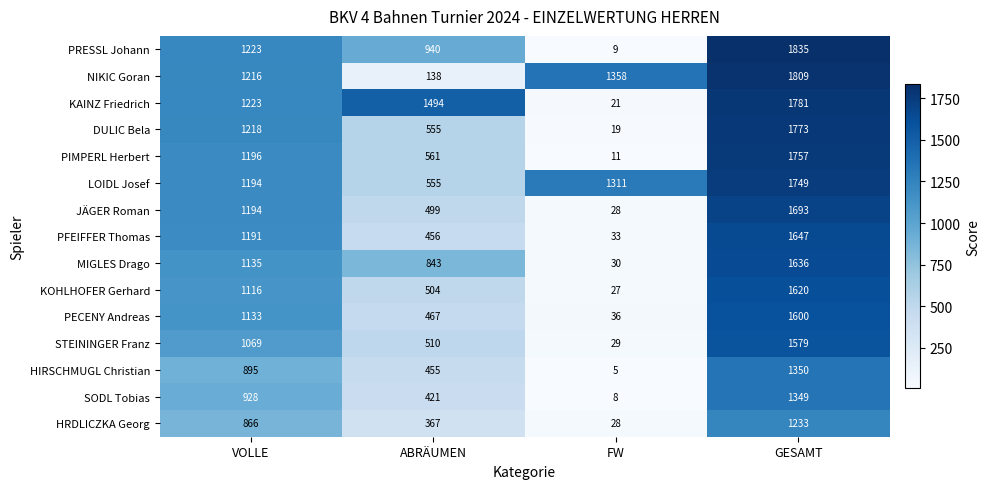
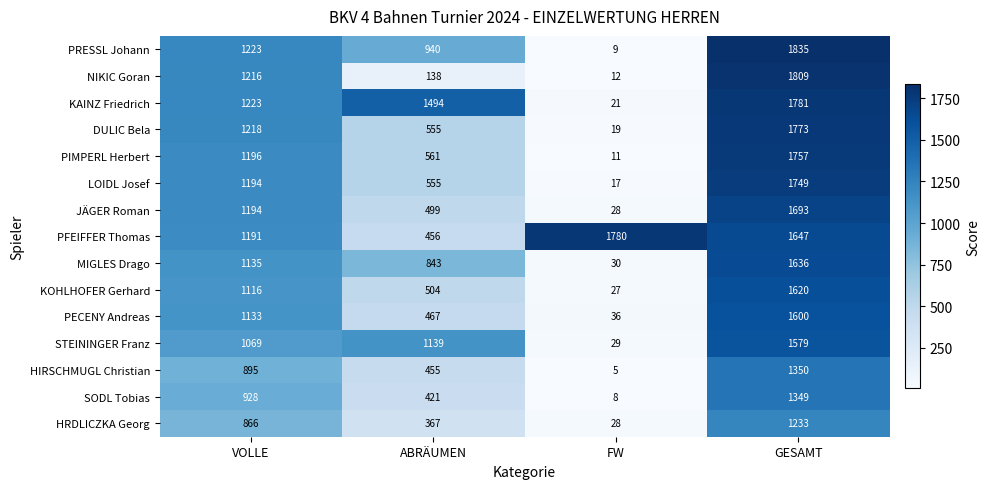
  {
    "PRESSL Johann": {
      "VOLLE": 1223,
      "ABRÄUMEN": 940,
      "FW": 9,
      "GESAMT": 1835
    },
    "NIKIC Goran": {
      "VOLLE": 1216,
      "ABRÄUMEN": 138,
-     "FW": 1358,
+     "FW": 12,
      "GESAMT": 1809
    },
    "KAINZ Friedrich": {
      "VOLLE": 1223,
      "ABRÄUMEN": 1494,
      "FW": 21,
      "GESAMT": 1781
    },
    "DULIC Bela": {
      "VOLLE": 1218,
      "ABRÄUMEN": 555,
      "FW": 19,
      "GESAMT": 1773
    },
    "PIMPERL Herbert": {
      "VOLLE": 1196,
      "ABRÄUMEN": 561,
      "FW": 11,
      "GESAMT": 1757
    },
    "LOIDL Josef": {
      "VOLLE": 1194,
      "ABRÄUMEN": 555,
-     "FW": 1311,
+     "FW": 17,
      "GESAMT": 1749
    },
    "JÄGER Roman": {
      "VOLLE": 1194,
      "ABRÄUMEN": 499,
      "FW": 28,
      "GESAMT": 1693
    },
    "PFEIFFER Thomas": {
      "VOLLE": 1191,
      "ABRÄUMEN": 456,
-     "FW": 33,
+     "FW": 1780,
      "GESAMT": 1647
    },
    "MIGLES Drago": {
      "VOLLE": 1135,
      "ABRÄUMEN": 843,
      "FW": 30,
      "GESAMT": 1636
    },
    "KOHLHOFER Gerhard": {
      "VOLLE": 1116,
      "ABRÄUMEN": 504,
      "FW": 27,
      "GESAMT": 1620
    },
    "PECENY Andreas": {
      "VOLLE": 1133,
      "ABRÄUMEN": 467,
      "FW": 36,
      "GESAMT": 1600
    },
    "STEININGER Franz": {
      "VOLLE": 1069,
-     "ABRÄUMEN": 510,
+     "ABRÄUMEN": 1139,
      "FW": 29,
      "GESAMT": 1579
    },
    "HIRSCHMUGL Christian": {
      "VOLLE": 895,
      "ABRÄUMEN": 455,
      "FW": 5,
      "GESAMT": 1350
    },
    "SODL Tobias": {
      "VOLLE": 928,
      "ABRÄUMEN": 421,
      "FW": 8,
      "GESAMT": 1349
    },
    "HRDLICZKA Georg": {
      "VOLLE": 866,
      "ABRÄUMEN": 367,
      "FW": 28,
      "GESAMT": 1233
    }
  }
